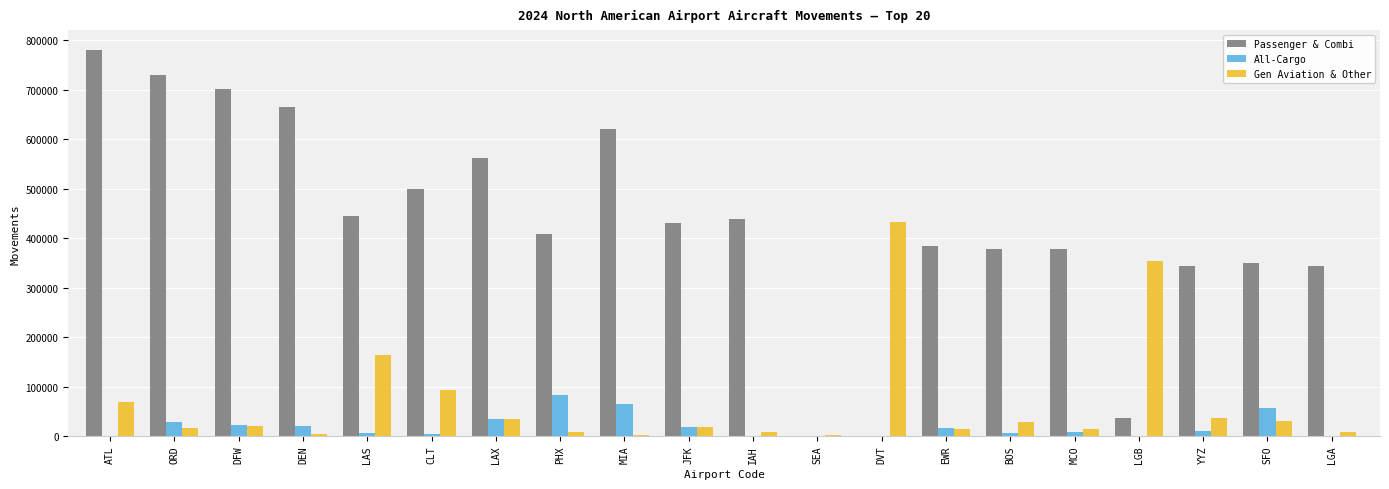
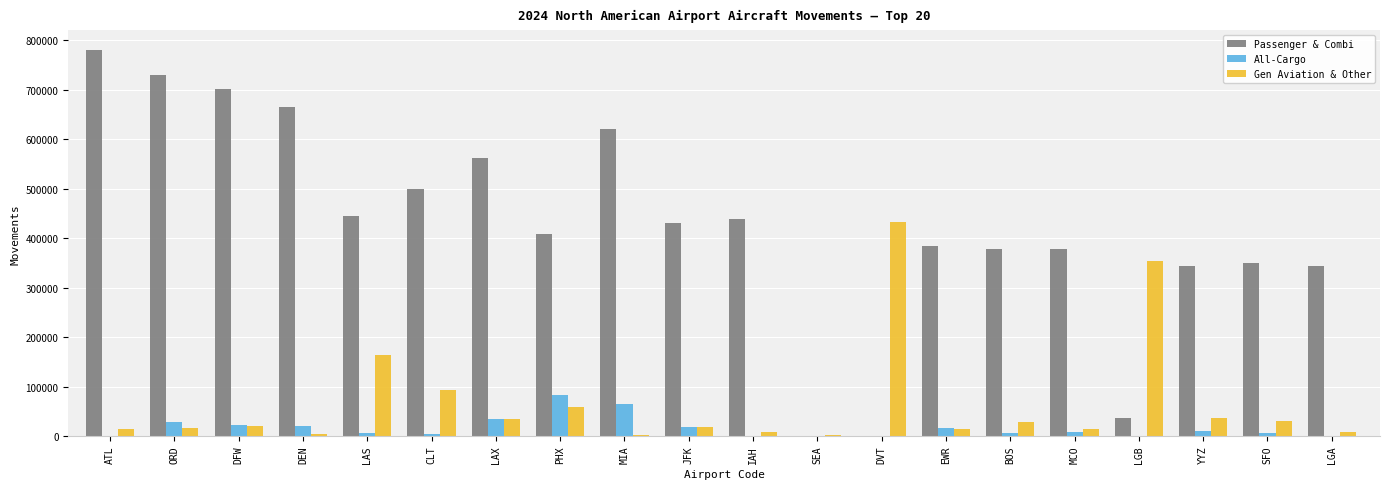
  {
    "Passenger & Combi": {
      "ATL": 780000,
      "ORD": 730000,
      "DFW": 700000,
      "DEN": 670000,
      "LAS": 440000,
      "CLT": 500000,
      "LAX": 560000,
      "PHX": 410000,
      "MIA": 620000,
      "JFK": 430000,
      "IAH": 440000,
      "SEA": 0,
      "DVT": 0,
      "EWR": 380000,
      "BOS": 380000,
      "MCO": 380000,
      "LGB": 40000,
      "YYZ": 340000,
      "SFO": 350000,
      "LGA": 340000
    },
    "All-Cargo": {
      "ATL": 0,
      "ORD": 30000,
      "DFW": 20000,
      "DEN": 20000,
      "LAS": 10000,
      "LAX": 30000,
      "PHX": 80000,
      "MIA": 70000,
      "JFK": 20000,
      "IAH": 0,
      "SEA": 0,
      "DVT": 0,
      "EWR": 20000,
      "BOS": 10000,
      "MCO": 10000,
      "LGB": 0,
      "YYZ": 10000,
-     "SFO": 60000,
+     "SFO": 10000,
      "LGA": 0
    },
    "Gen Aviation & Other": {
-     "ATL": 70000,
+     "ATL": 20000,
      "ORD": 20000,
      "DFW": 20000,
      "LAS": 160000,
      "CLT": 90000,
      "LAX": 30000,
-     "PHX": 10000,
+     "PHX": 60000,
      "JFK": 20000,
      "IAH": 10000,
      "DVT": 430000,
      "EWR": 10000,
      "BOS": 30000,
      "MCO": 10000,
      "LGB": 350000,
      "YYZ": 40000,
      "SFO": 30000,
      "LGA": 10000
    }
  }
